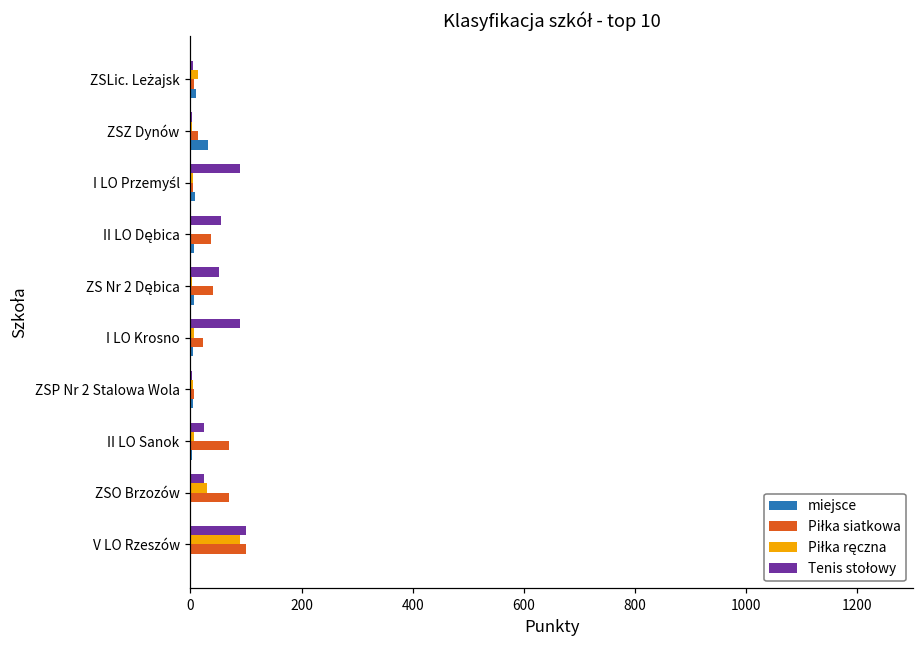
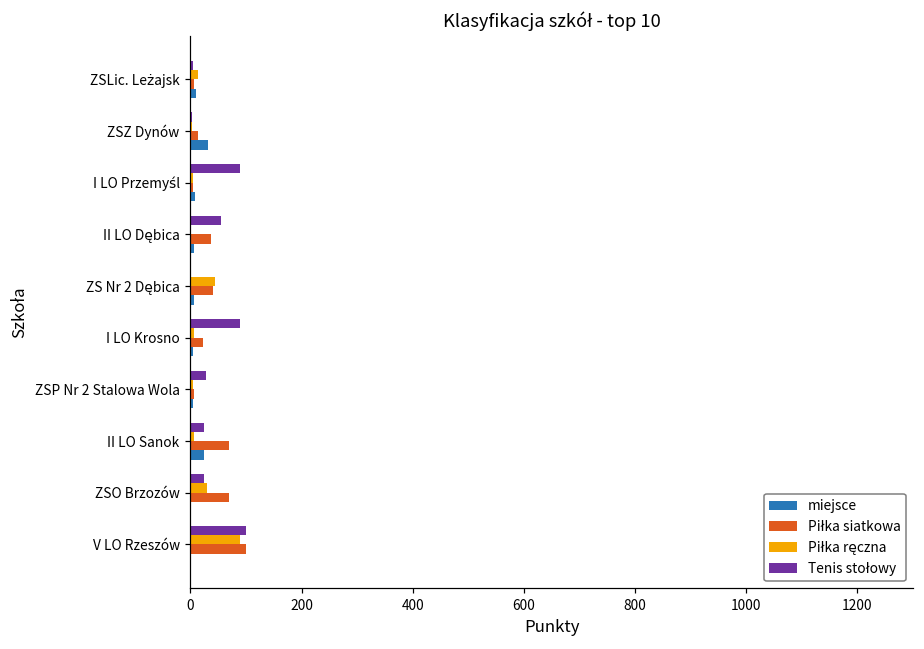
  {
    "miejsce": {
      "ZSLic. Leżajsk": 10,
      "ZSZ Dynów": 30,
      "I LO Przemyśl": 10,
      "II LO Dębica": 10,
      "ZS Nr 2 Dębica": 10,
      "I LO Krosno": 10,
-     "II LO Sanok": 0
+     "II LO Sanok": 30
    },
    "Piłka siatkowa": {
      "ZSLic. Leżajsk": 10,
      "ZSZ Dynów": 10,
      "II LO Dębica": 40,
      "ZS Nr 2 Dębica": 40,
      "I LO Krosno": 20,
      "ZSP Nr 2 Stalowa Wola": 10,
      "II LO Sanok": 70,
      "ZSO Brzozów": 70,
      "V LO Rzeszów": 100
    },
    "Piłka ręczna": {
      "ZSLic. Leżajsk": 10,
      "I LO Przemyśl": 10,
-     "ZS Nr 2 Dębica": 0,
+     "ZS Nr 2 Dębica": 50,
      "I LO Krosno": 10,
      "ZSP Nr 2 Stalowa Wola": 10,
      "II LO Sanok": 10,
      "ZSO Brzozów": 30,
      "V LO Rzeszów": 90
    },
    "Tenis stołowy": {
      "ZSLic. Leżajsk": 10,
      "I LO Przemyśl": 90,
      "II LO Dębica": 60,
-     "ZS Nr 2 Dębica": 50,
+     "ZS Nr 2 Dębica": 0,
      "I LO Krosno": 90,
-     "ZSP Nr 2 Stalowa Wola": 0,
+     "ZSP Nr 2 Stalowa Wola": 30,
      "II LO Sanok": 30,
      "ZSO Brzozów": 30,
      "V LO Rzeszów": 100
    }
  }
